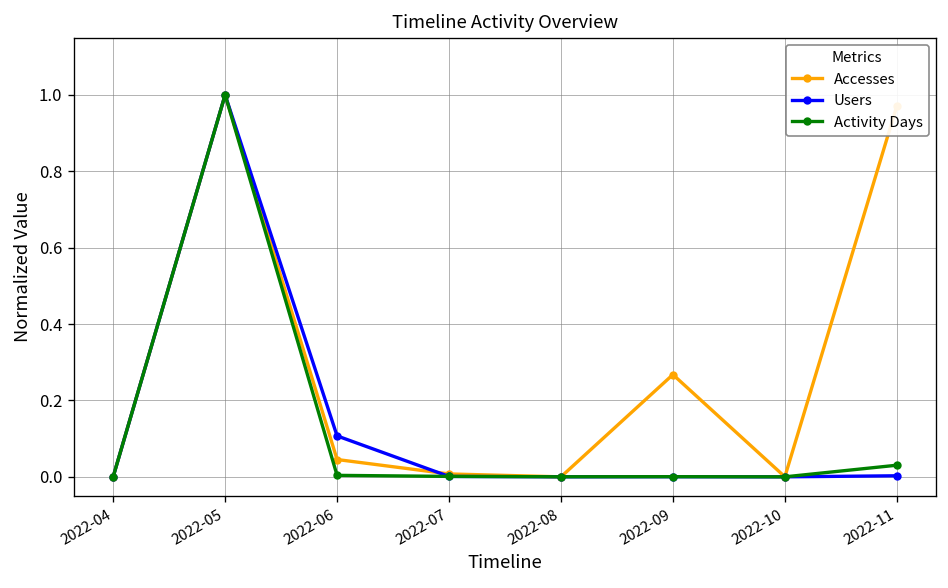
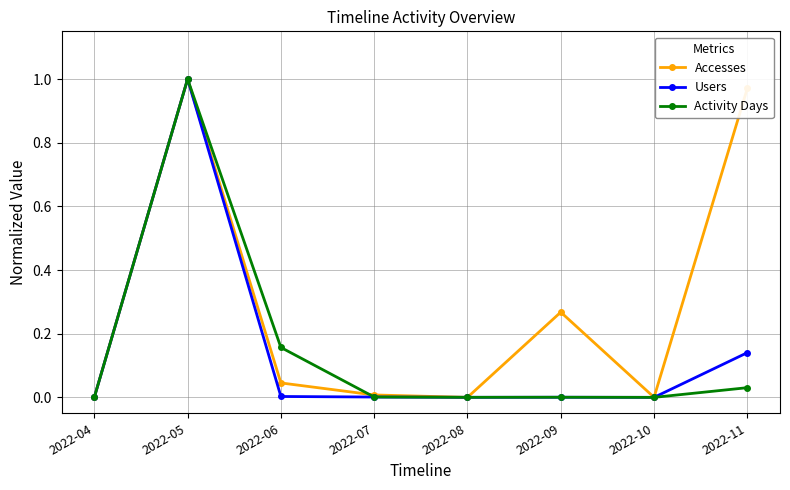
  {
    "Accesses": {
      "2022-06": 0.05,
      "2022-09": 0.27
    },
    "Users": {
-     "2022-06": 0.11,
-     "2022-11": 0.00
+     "2022-06": 0.00,
+     "2022-11": 0.14
    },
    "Activity Days": {
-     "2022-06": 0.00,
+     "2022-06": 0.16,
      "2022-11": 0.03
    }
  }
